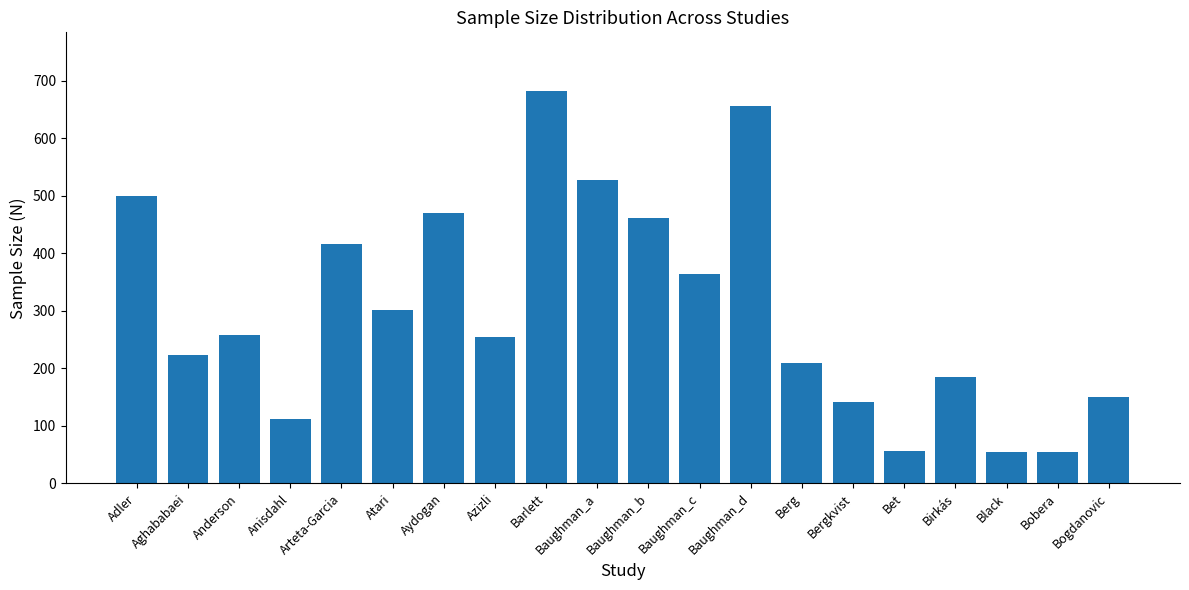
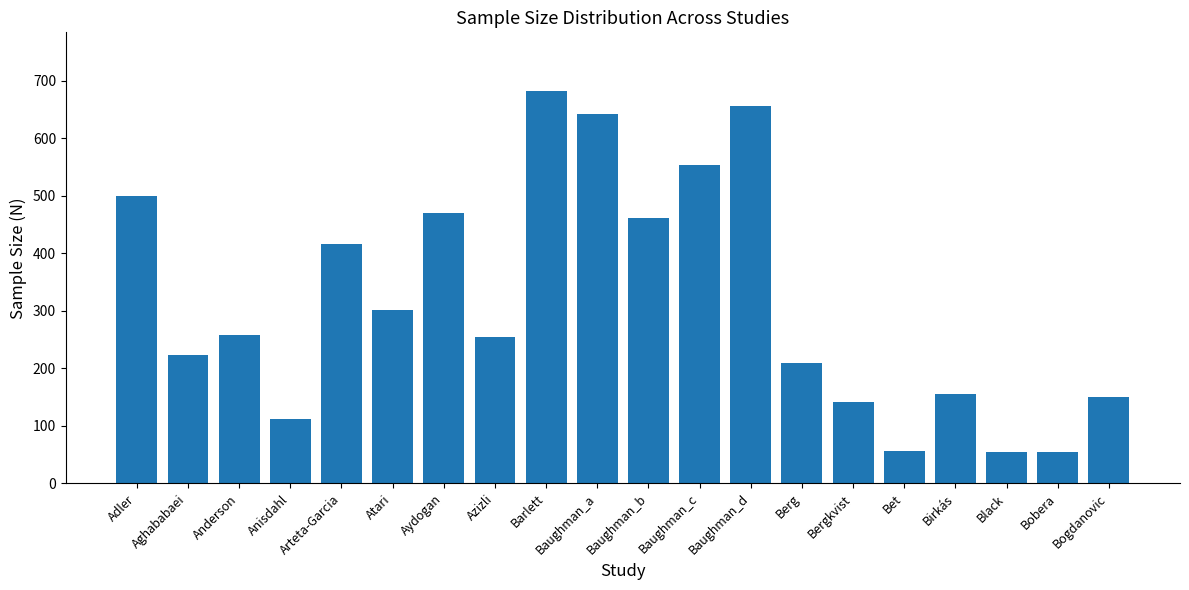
  {
    "Adler": 500,
    "Aghababaei": 220,
    "Anderson": 260,
    "Anisdahl": 110,
    "Arteta-Garcia": 420,
    "Atari": 300,
    "Aydogan": 470,
    "Azizli": 260,
    "Barlett": 680,
-   "Baughman_a": 530,
+   "Baughman_a": 640,
    "Baughman_b": 460,
-   "Baughman_c": 360,
+   "Baughman_c": 550,
    "Baughman_d": 660,
    "Berg": 210,
    "Bergkvist": 140,
    "Bet": 60,
-   "Birkás": 190,
+   "Birkás": 160,
    "Black": 50,
    "Bobera": 60,
    "Bogdanovic": 150
  }
